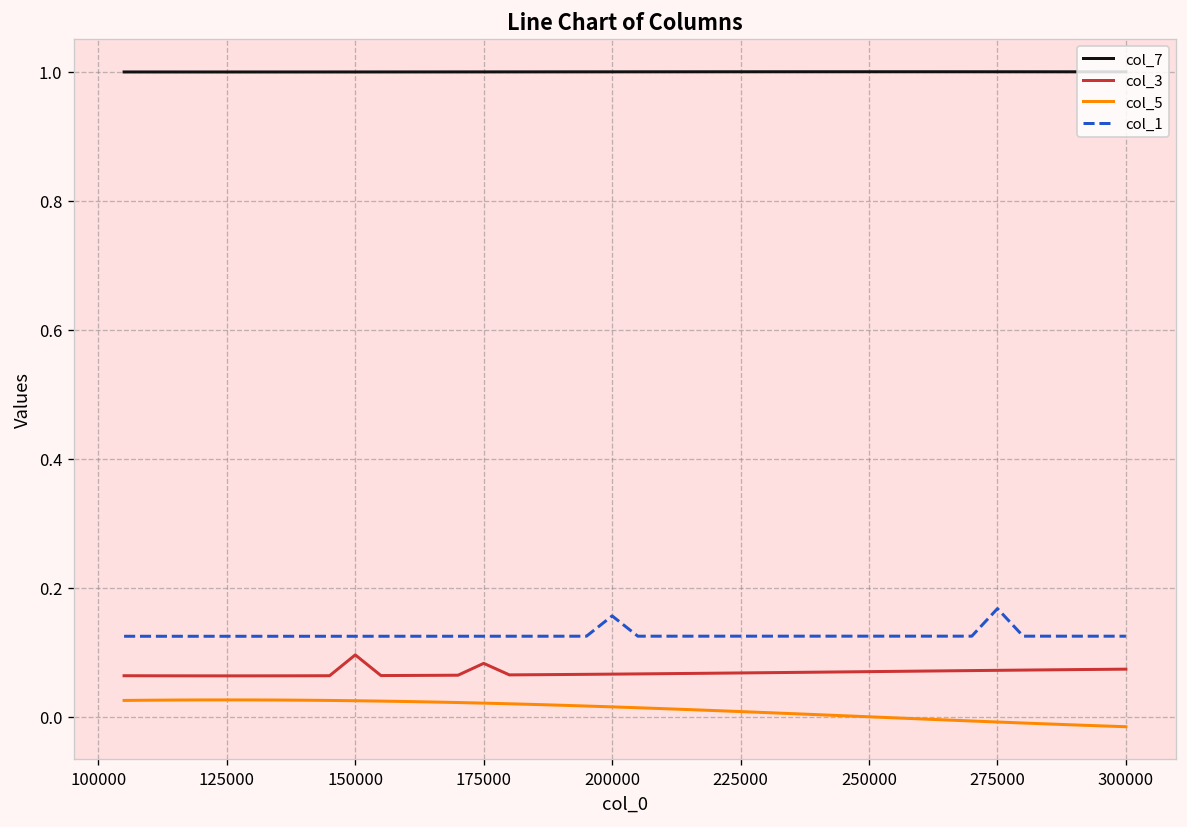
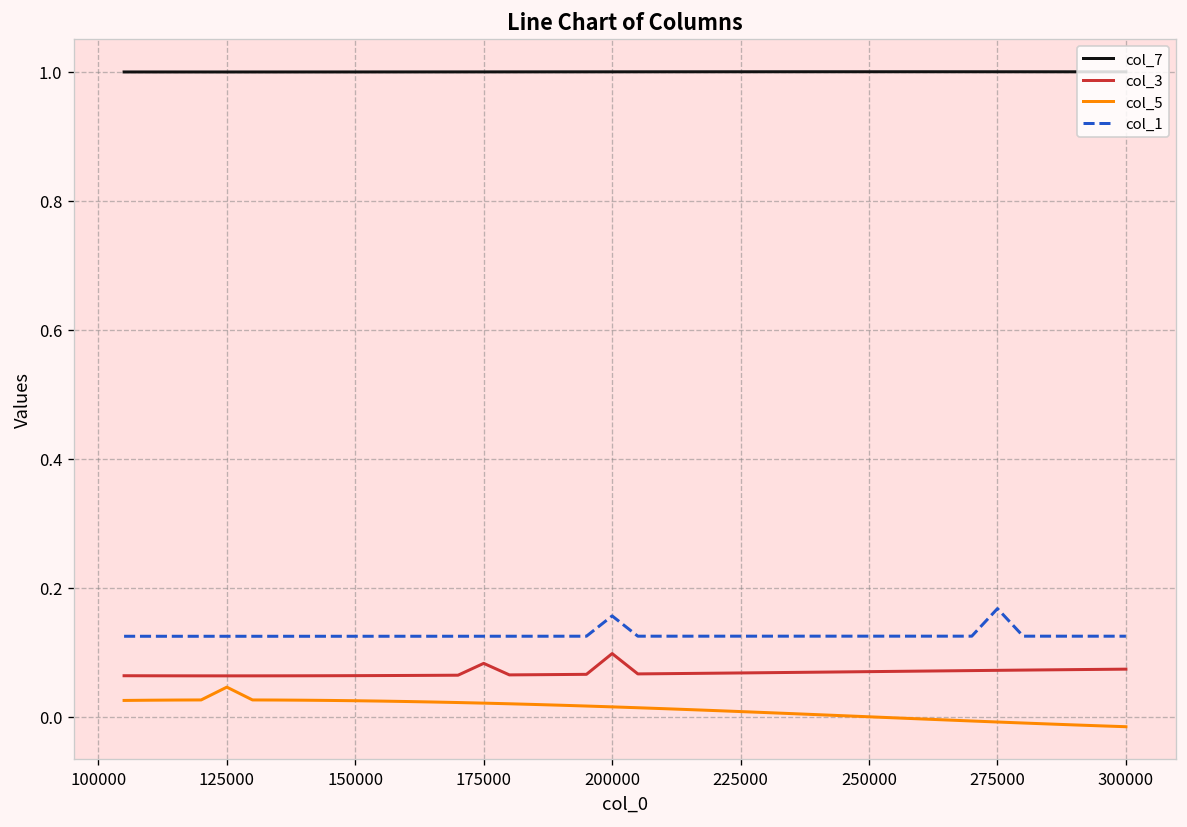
  {
    "col_7": {
      "125000": 1.00,
      "150000": 1.00,
      "175000": 1.00,
      "200000": 1.00,
      "225000": 1.00,
      "250000": 1.00,
      "275000": 1.00
    },
    "col_3": {
      "125000": 0.06,
-     "150000": 0.10,
+     "150000": 0.06,
      "175000": 0.08,
-     "200000": 0.07,
+     "200000": 0.10,
      "225000": 0.07,
      "250000": 0.07,
      "275000": 0.07,
      "300000": 0.07
    },
    "col_5": {
-     "125000": 0.03,
+     "125000": 0.05,
      "150000": 0.02,
      "175000": 0.02,
      "200000": 0.02,
      "225000": 0.01,
      "250000": 0.00,
      "275000": -0.01,
      "300000": -0.02
    },
    "col_1": {
      "125000": 0.12,
      "150000": 0.12,
      "175000": 0.12,
      "200000": 0.16,
      "225000": 0.12,
      "250000": 0.13,
      "275000": 0.17,
      "300000": 0.12
    }
  }
